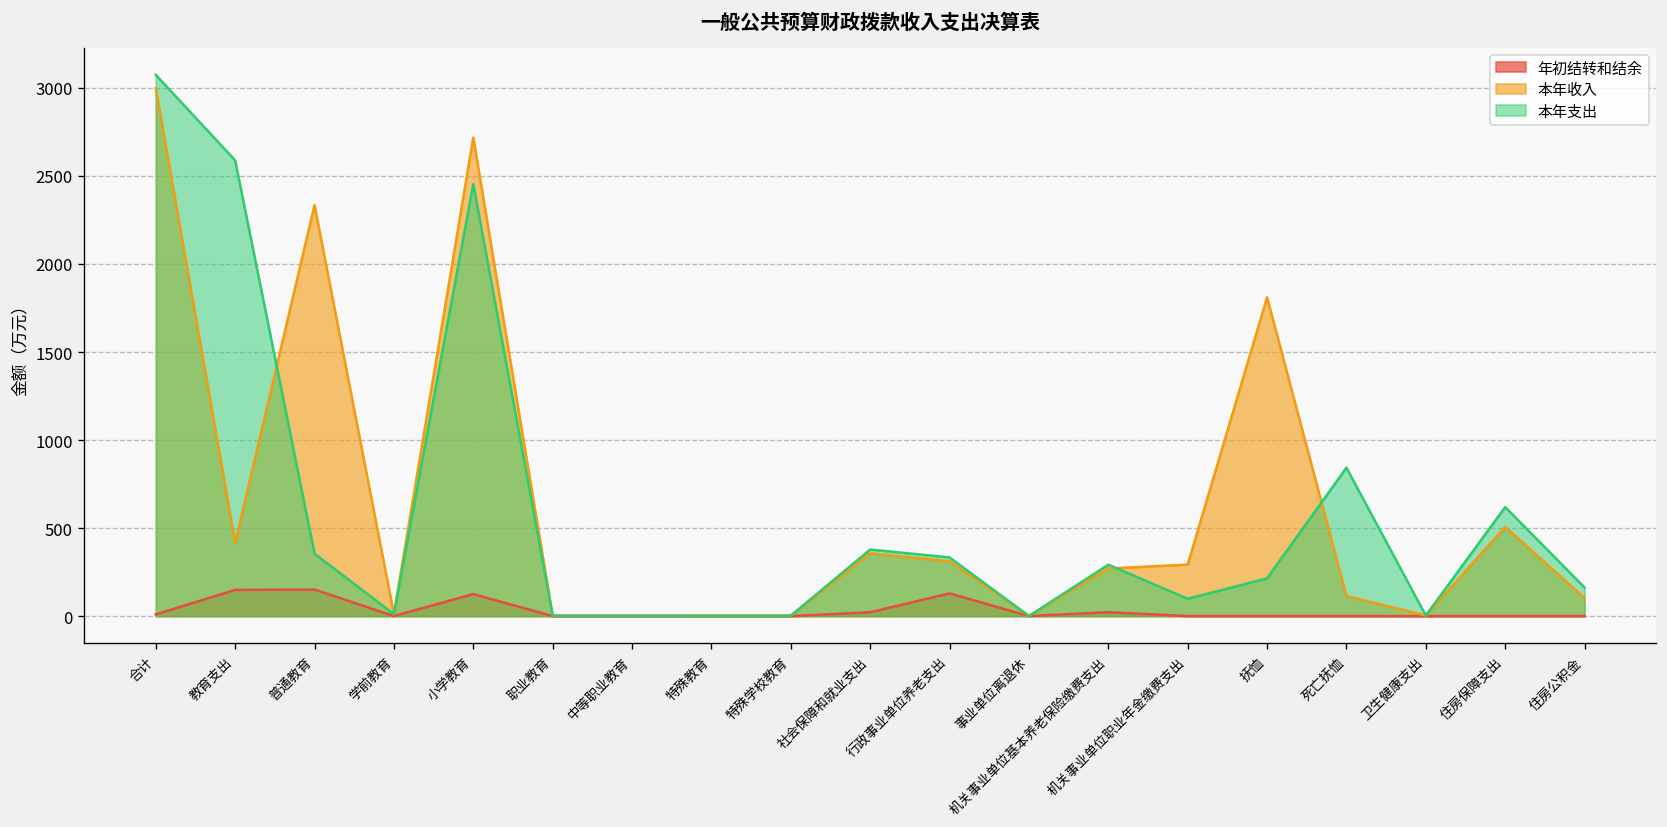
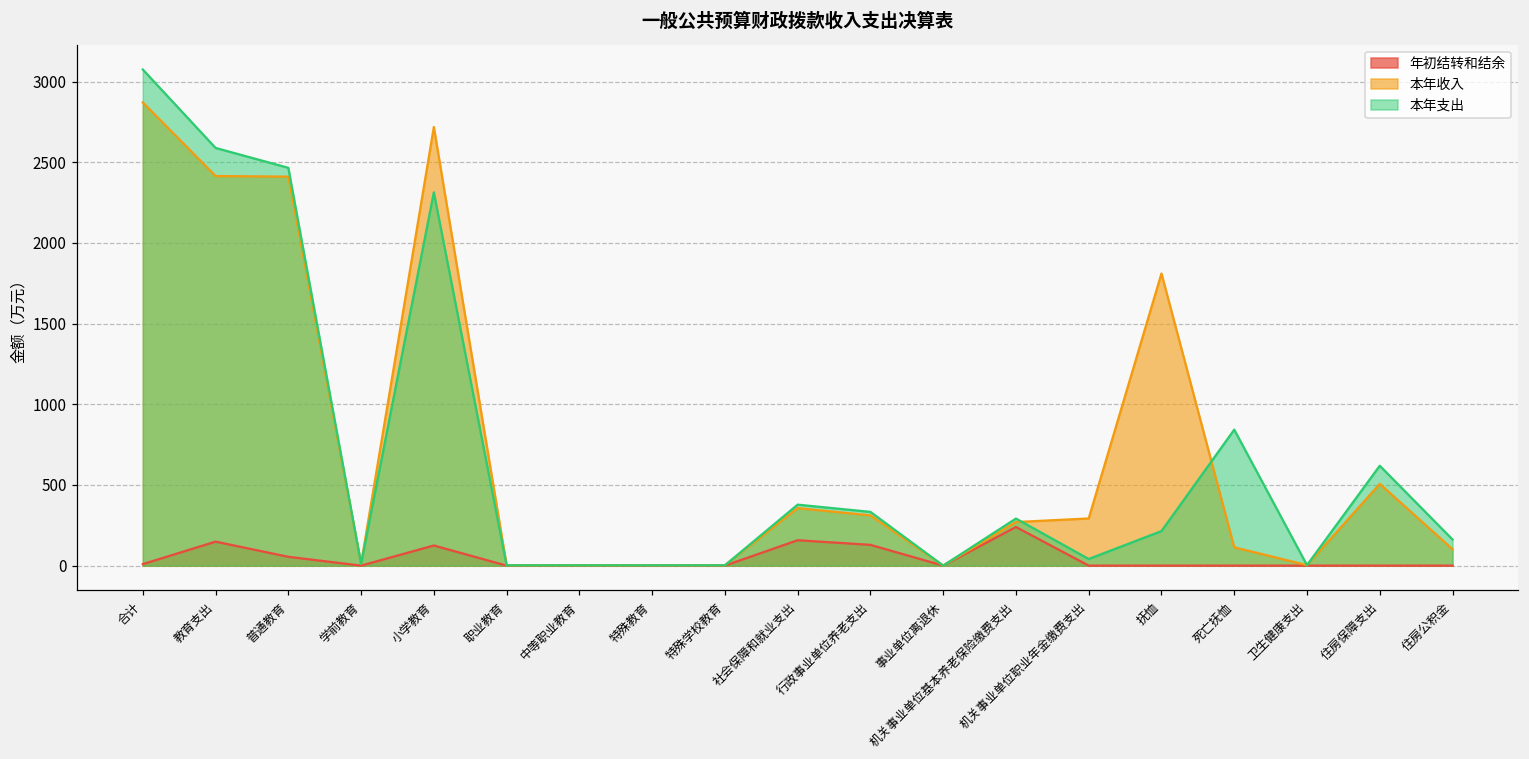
  {
    "年初结转和结余": {
      "合计": 10,
      "教育支出": 150,
-     "普通教育": 150,
+     "普通教育": 50,
      "小学教育": 120,
-     "社会保障和就业支出": 20,
+     "社会保障和就业支出": 160,
      "行政事业单位养老支出": 130,
-     "机关事业单位基本养老保险缴费支出": 20,
+     "机关事业单位基本养老保险缴费支出": 240,
      "机关事业单位职业年金缴费支出": 0,
      "抚恤": 0,
      "死亡抚恤": 0,
      "住房保障支出": 0,
      "住房公积金": 0
    },
    "本年收入": {
-     "合计": 3000,
-     "教育支出": 420,
-     "普通教育": 2330,
+     "合计": 2870,
+     "教育支出": 2410,
+     "普通教育": 2410,
      "小学教育": 2720,
      "社会保障和就业支出": 360,
      "行政事业单位养老支出": 310,
      "机关事业单位基本养老保险缴费支出": 270,
      "机关事业单位职业年金缴费支出": 290,
      "抚恤": 1810,
      "死亡抚恤": 110,
      "住房保障支出": 510,
      "住房公积金": 100
    },
    "本年支出": {
      "合计": 3070,
      "教育支出": 2590,
-     "普通教育": 350,
-     "小学教育": 2450,
+     "普通教育": 2470,
+     "小学教育": 2310,
      "社会保障和就业支出": 380,
      "行政事业单位养老支出": 330,
      "机关事业单位基本养老保险缴费支出": 290,
-     "机关事业单位职业年金缴费支出": 100,
+     "机关事业单位职业年金缴费支出": 40,
      "抚恤": 210,
      "死亡抚恤": 840,
      "住房保障支出": 620,
      "住房公积金": 160
    }
  }
